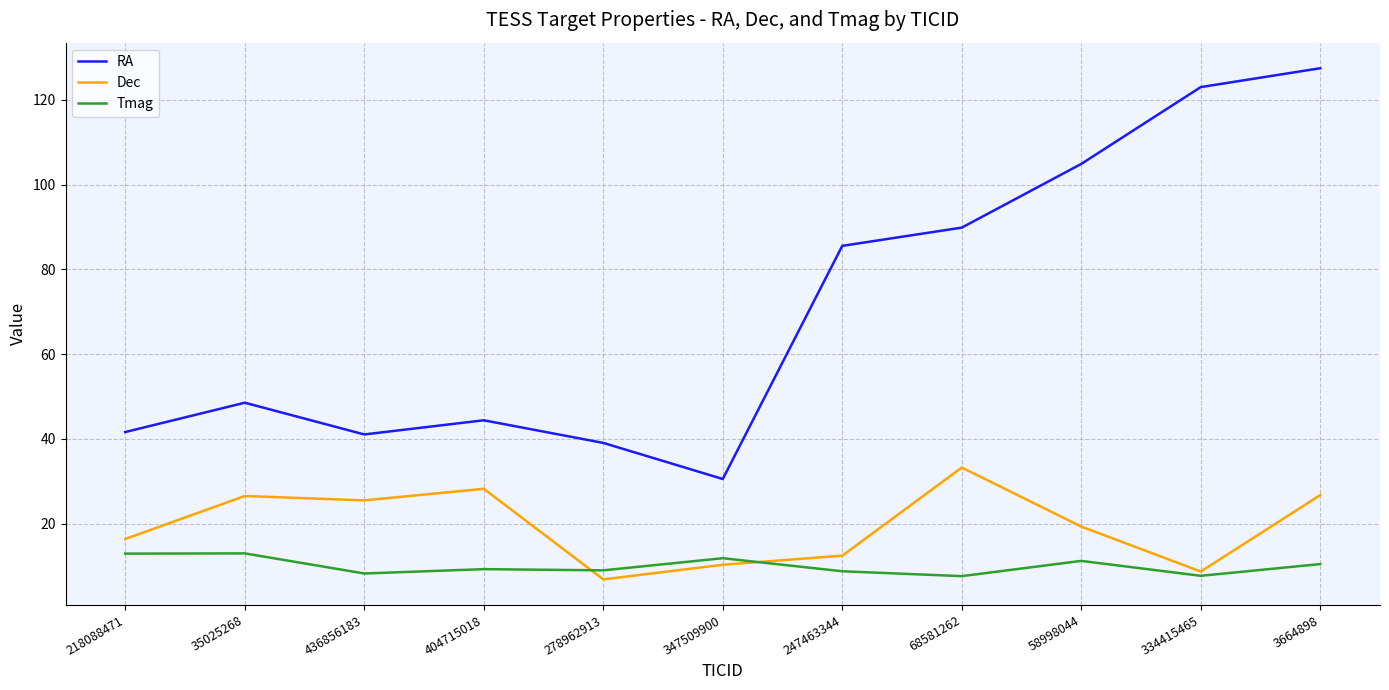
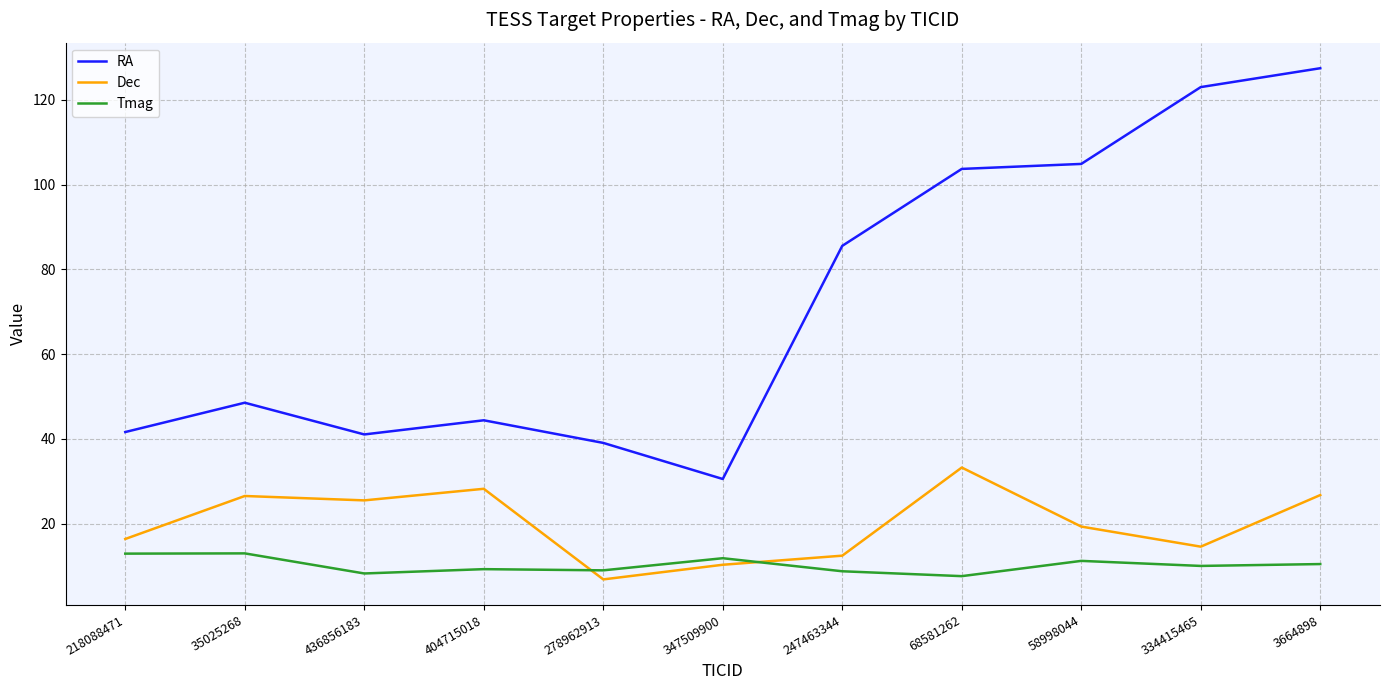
  {
    "RA": {
      "218088471": 42,
      "35025268": 49,
      "436856183": 41,
      "404715018": 44,
      "278962913": 39,
      "347509900": 31,
      "247463344": 86,
-     "68581262": 90,
+     "68581262": 104,
      "58998044": 105,
      "334415465": 123,
      "3664898": 127
    },
    "Dec": {
      "218088471": 16,
      "35025268": 27,
      "436856183": 26,
      "404715018": 28,
      "278962913": 7,
      "347509900": 10,
      "247463344": 12,
      "68581262": 33,
      "58998044": 19,
-     "334415465": 9,
+     "334415465": 15,
      "3664898": 27
    },
    "Tmag": {
      "218088471": 13,
      "35025268": 13,
      "436856183": 8,
      "404715018": 9,
      "278962913": 9,
      "347509900": 12,
      "247463344": 9,
      "68581262": 8,
      "58998044": 11,
-     "334415465": 8,
+     "334415465": 10,
      "3664898": 11
    }
  }
